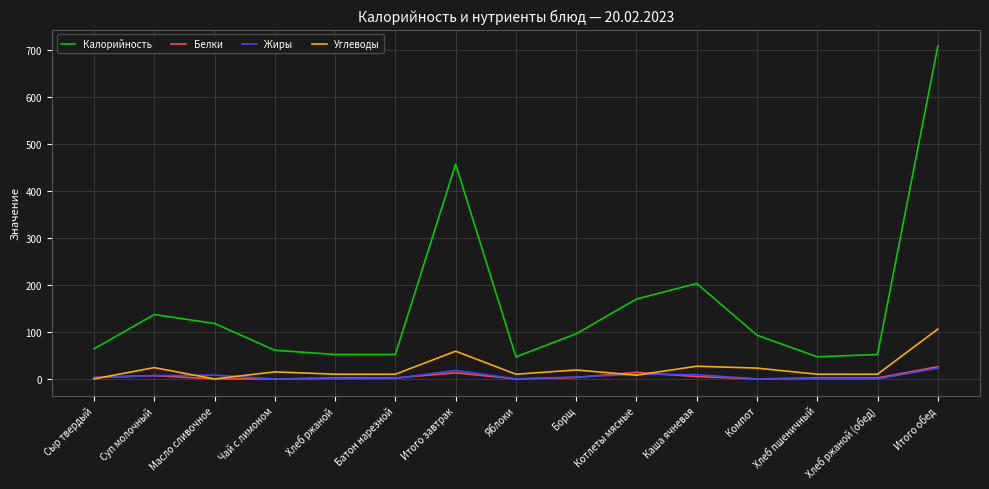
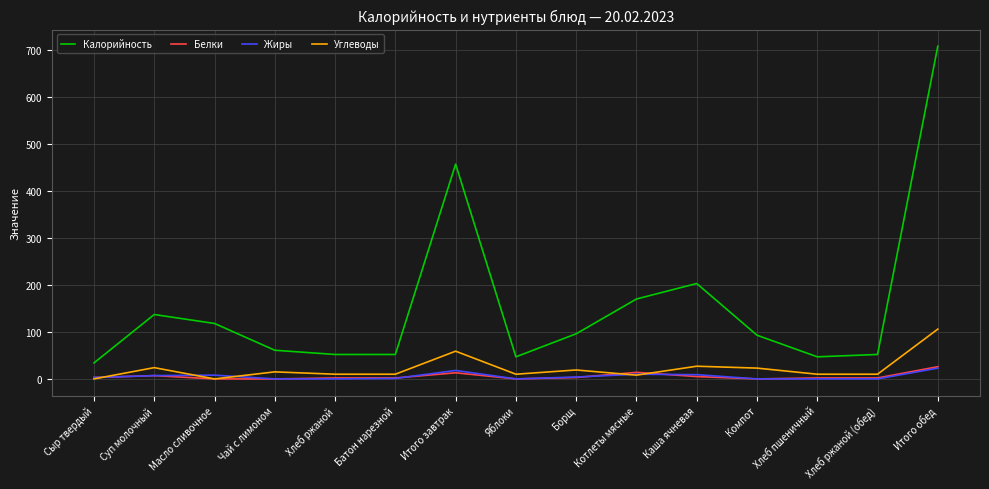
  {
    "Калорийность": {
-     "Сыр твердый": 60,
+     "Сыр твердый": 30,
      "Суп молочный": 140,
      "Масло сливочное": 120,
      "Чай с лимоном": 60,
      "Хлеб ржаной": 50,
      "Батон нарезной": 50,
      "Итого завтрак": 460,
      "Яблоки": 50,
      "Борщ": 100,
      "Котлеты мясные": 170,
      "Каша ячневая": 200,
      "Компот": 90,
      "Хлеб пшеничный": 50,
      "Хлеб ржаной (обед)": 50,
      "Итого обед": 710
    },
    "Жиры": {
      "Масло сливочное": 10
    },
    "Углеводы": {
      "Суп молочный": 20,
      "Чай с лимоном": 20,
      "Хлеб ржаной": 10,
      "Батон нарезной": 10,
      "Итого завтрак": 60,
      "Яблоки": 10,
      "Борщ": 20,
      "Каша ячневая": 30,
      "Компот": 20,
      "Хлеб пшеничный": 10,
      "Хлеб ржаной (обед)": 10,
      "Итого обед": 110
    }
  }
